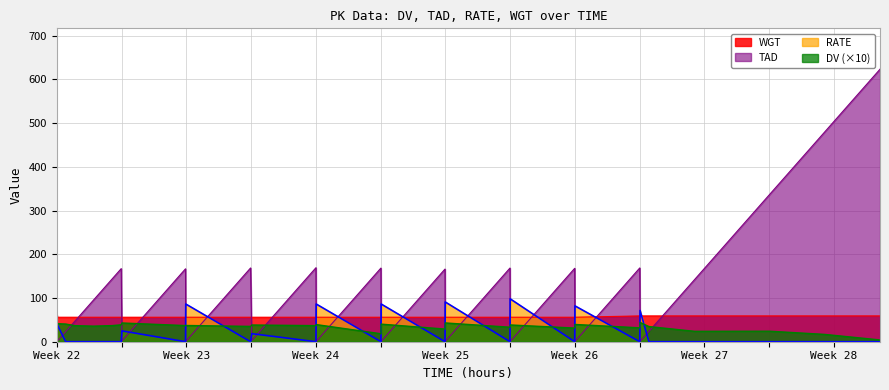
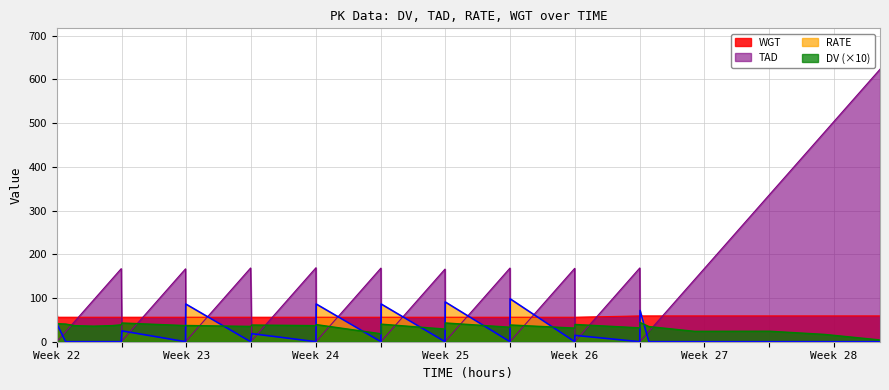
  {
    "WGT": {
      "Week 22": 60,
      "Week 26": 60
    },
    "TAD": {
      "Week 22": 0
    },
    "RATE": {
-     "Week 26": 80
+     "Week 26": 10
    },
    "DV (×10)": {
      "Week 26": 40
    }
  }
